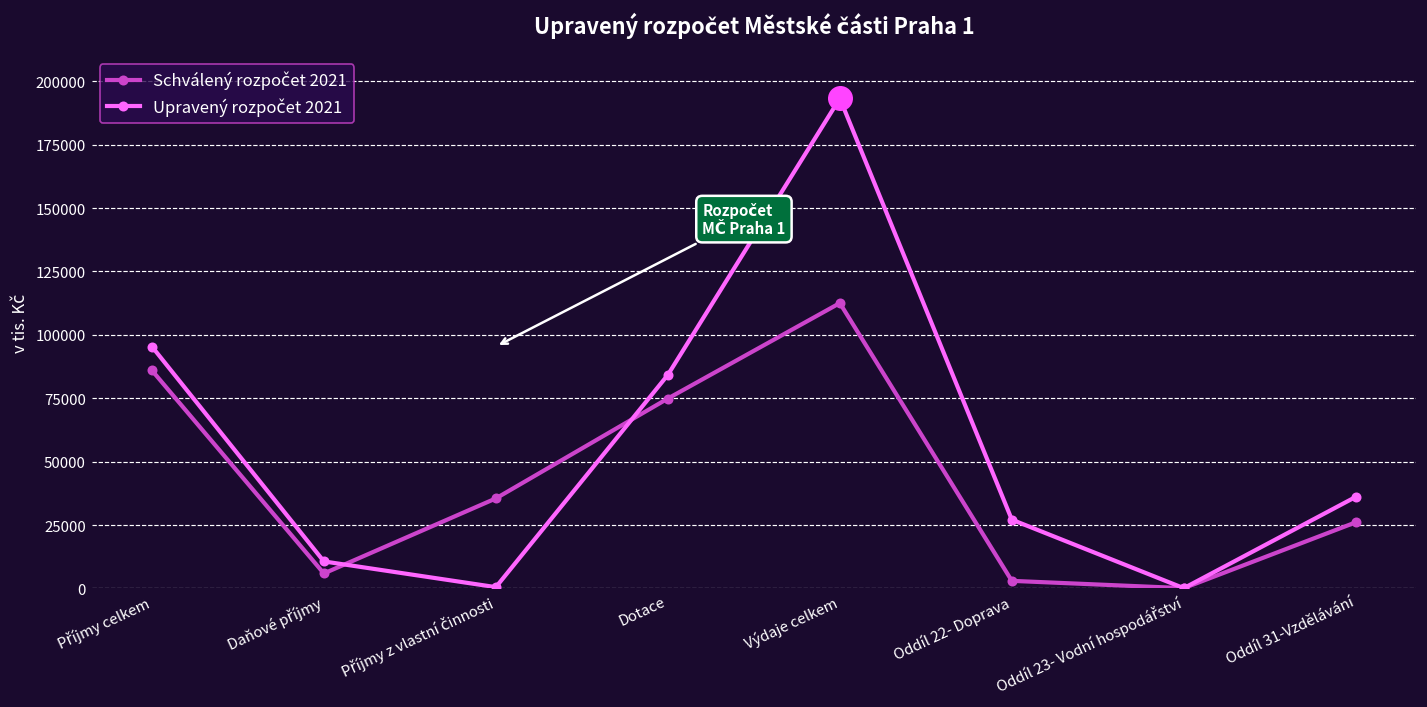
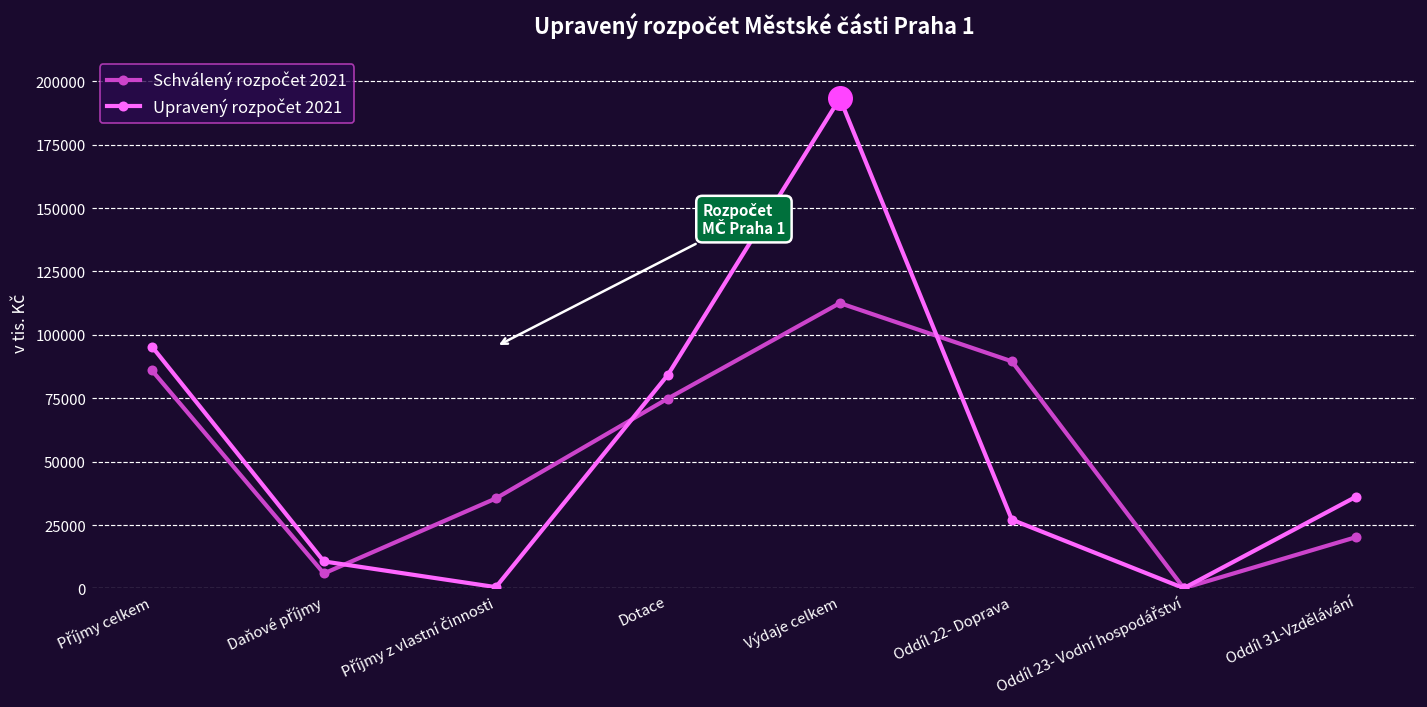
  {
    "Schválený rozpočet 2021": {
      "Příjmy celkem": 86000,
      "Daňové příjmy": 6000,
      "Příjmy z vlastní činnosti": 36000,
      "Dotace": 75000,
      "Výdaje celkem": 113000,
-     "Oddíl 22- Doprava": 3000,
-     "Oddíl 31-Vzdělávání": 26000
+     "Oddíl 22- Doprava": 90000,
+     "Oddíl 31-Vzdělávání": 20000
    }
  }
